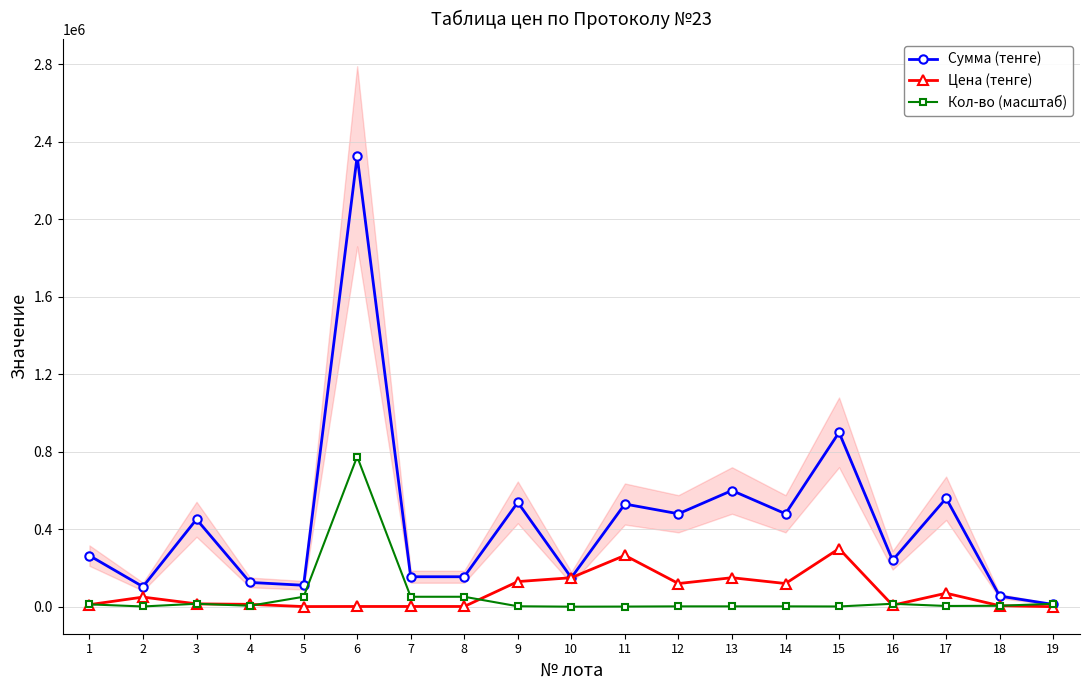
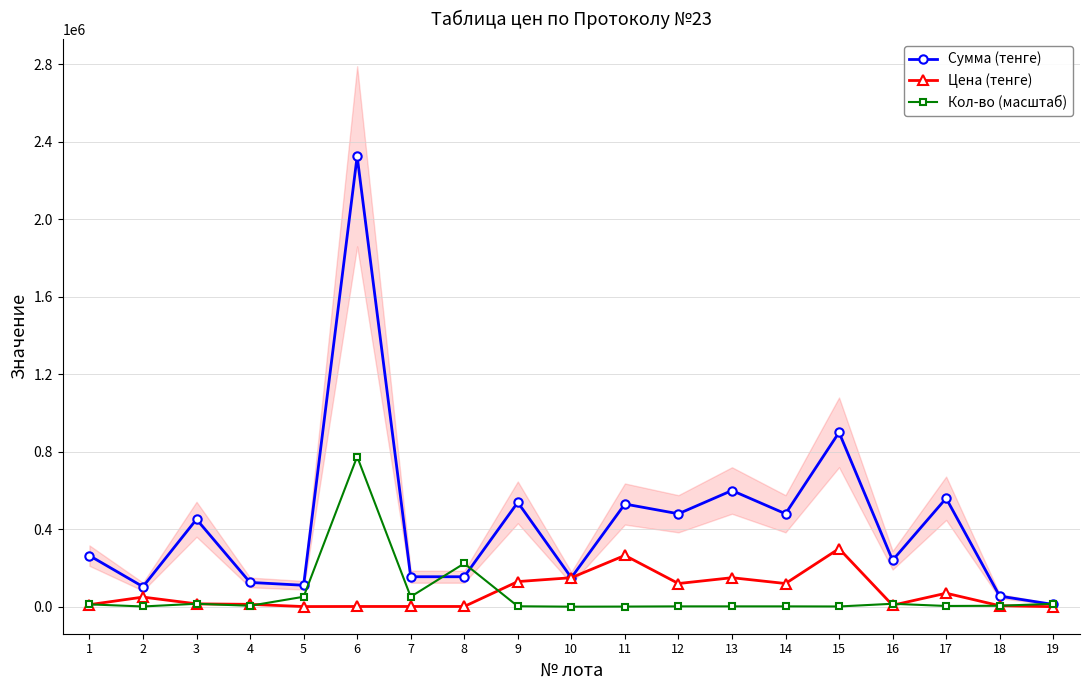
  {
    "Сумма (тенге)": {
      "1": 260000,
      "2": 100000,
      "3": 450000,
      "4": 130000,
      "5": 110000,
      "6": 2330000,
      "7": 160000,
      "8": 160000,
      "9": 540000,
      "11": 530000,
      "12": 480000,
      "13": 600000,
      "14": 480000,
      "15": 900000,
      "16": 240000,
      "17": 560000
    },
    "Кол-во (масштаб)": {
      "2": 0,
      "5": 50000,
      "6": 780000,
      "7": 50000,
-     "8": 50000,
+     "8": 220000,
      "9": 0,
      "10": 0,
      "11": 0,
      "12": 0,
      "13": 0,
      "14": 0,
      "15": 0,
      "17": 0
    }
  }
